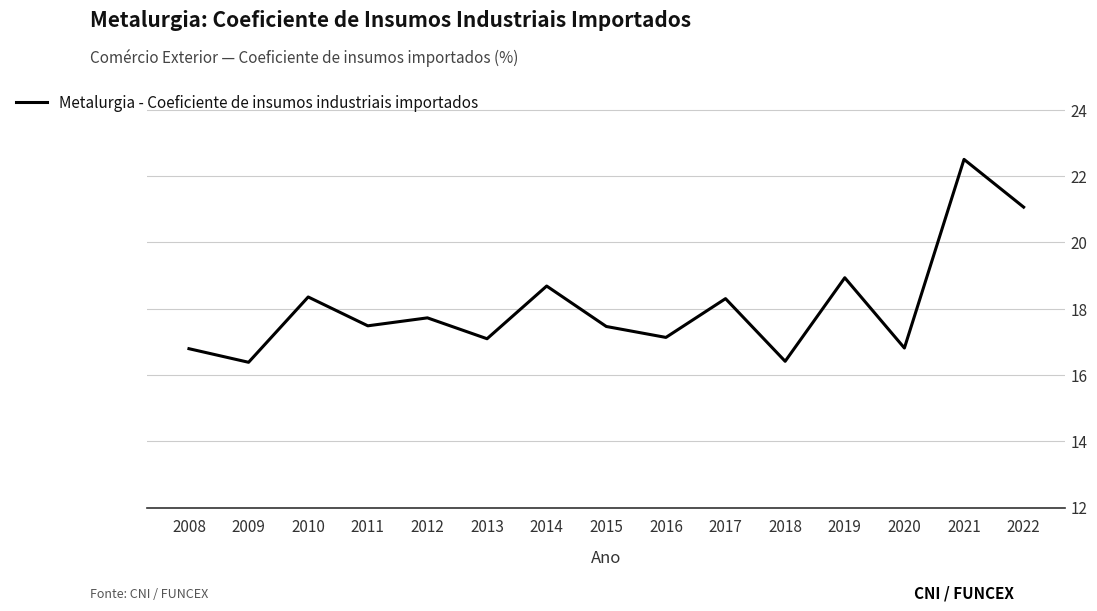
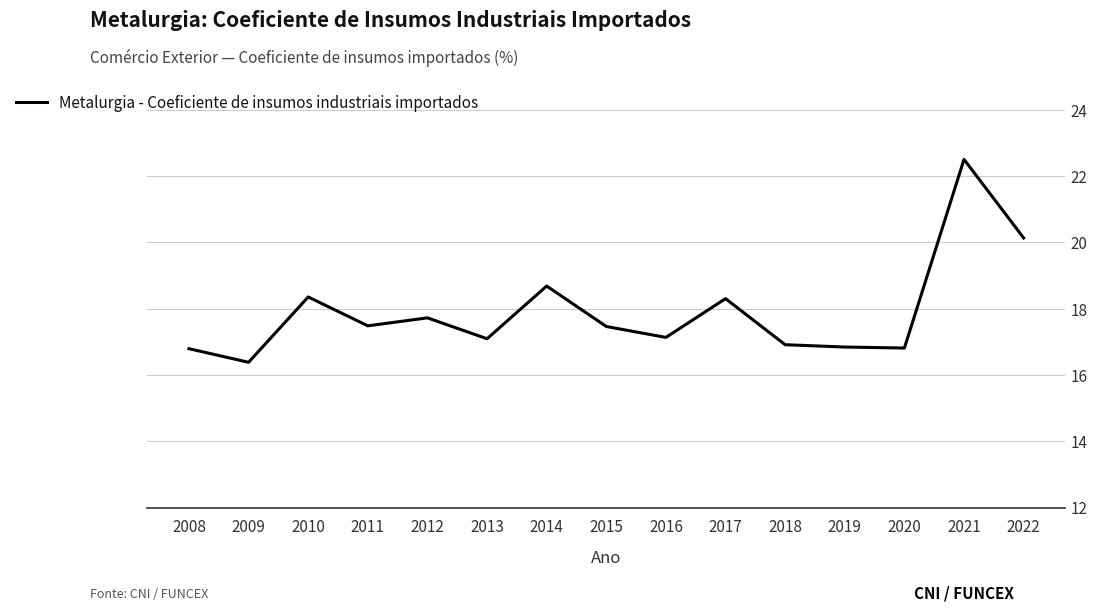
  {
    "2008": 16.8,
    "2009": 16.4,
    "2010": 18.4,
    "2011": 17.5,
    "2012": 17.7,
    "2013": 17.1,
    "2014": 18.7,
    "2015": 17.5,
    "2016": 17.1,
    "2017": 18.3,
-   "2018": 16.4,
-   "2019": 18.9,
+   "2018": 16.9,
+   "2019": 16.8,
    "2020": 16.8,
    "2021": 22.5,
-   "2022": 21.1
+   "2022": 20.1
  }
